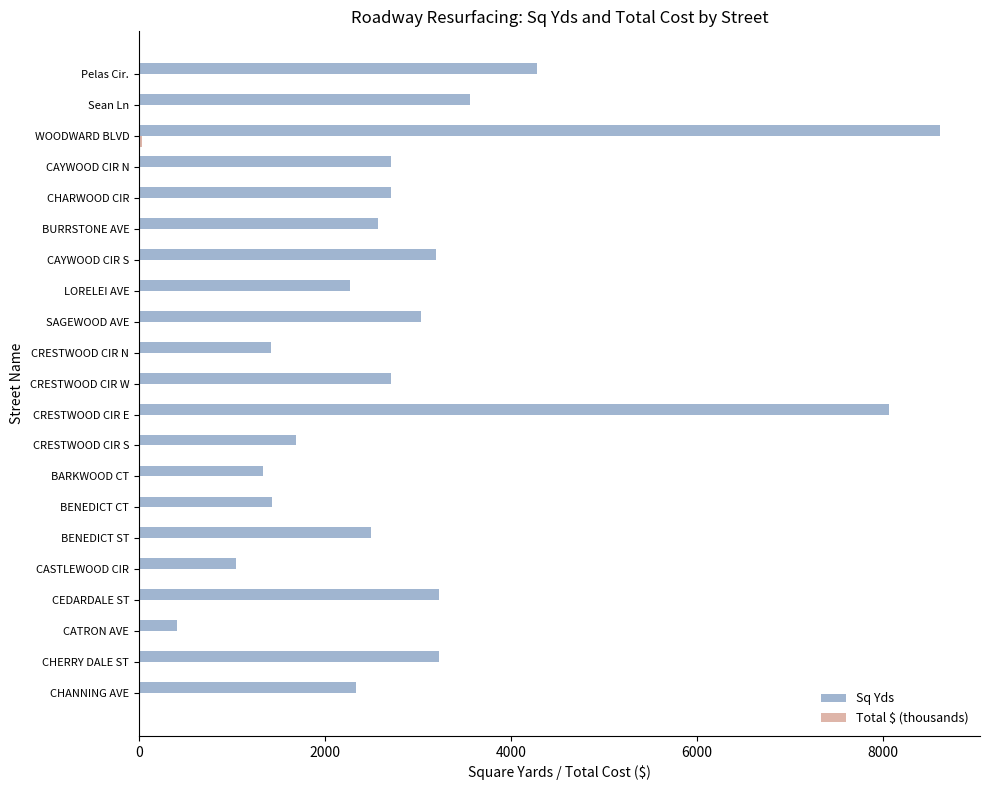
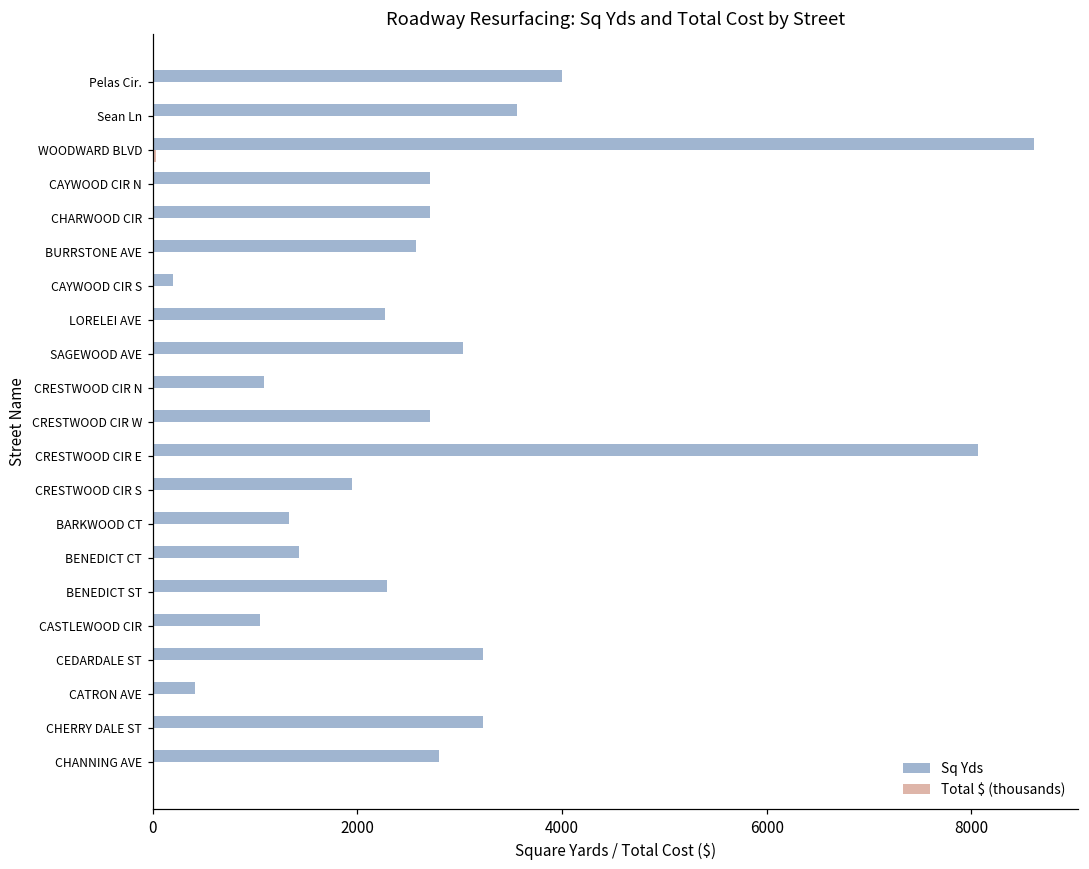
  {
    "Sq Yds": {
-     "Pelas Cir.": 4300,
+     "Pelas Cir.": 4000,
      "Sean Ln": 3600,
      "WOODWARD BLVD": 8600,
      "CAYWOOD CIR N": 2700,
      "CHARWOOD CIR": 2700,
      "BURRSTONE AVE": 2600,
-     "CAYWOOD CIR S": 3200,
+     "CAYWOOD CIR S": 200,
      "LORELEI AVE": 2300,
      "SAGEWOOD AVE": 3000,
-     "CRESTWOOD CIR N": 1400,
+     "CRESTWOOD CIR N": 1100,
      "CRESTWOOD CIR W": 2700,
      "CRESTWOOD CIR E": 8100,
-     "CRESTWOOD CIR S": 1700,
+     "CRESTWOOD CIR S": 1900,
      "BARKWOOD CT": 1300,
      "BENEDICT CT": 1400,
-     "BENEDICT ST": 2500,
+     "BENEDICT ST": 2300,
      "CASTLEWOOD CIR": 1000,
      "CEDARDALE ST": 3200,
      "CATRON AVE": 400,
      "CHERRY DALE ST": 3200,
-     "CHANNING AVE": 2300
+     "CHANNING AVE": 2800
    },
    "Total $ (thousands)": {
      "WOODWARD BLVD": 0
    }
  }
